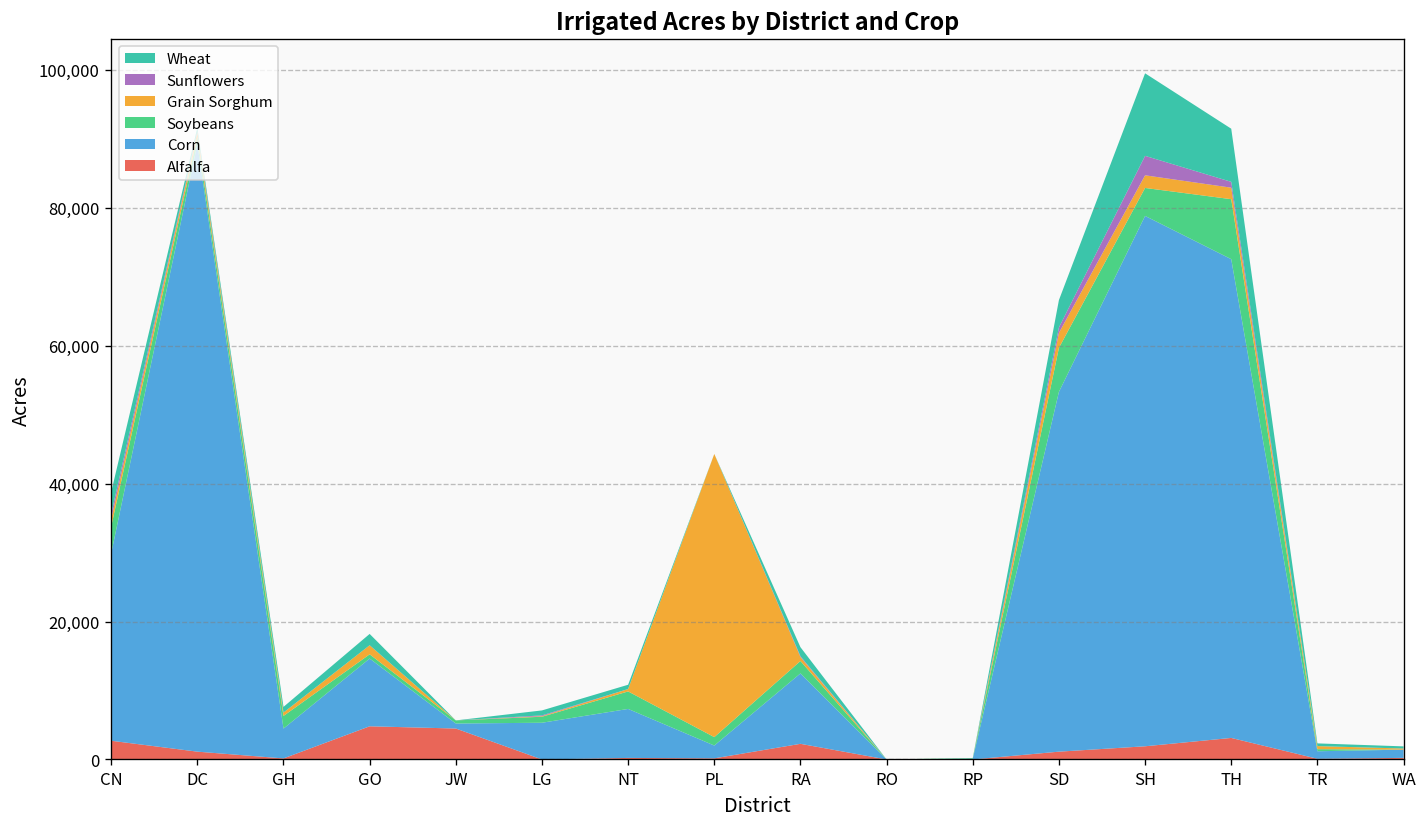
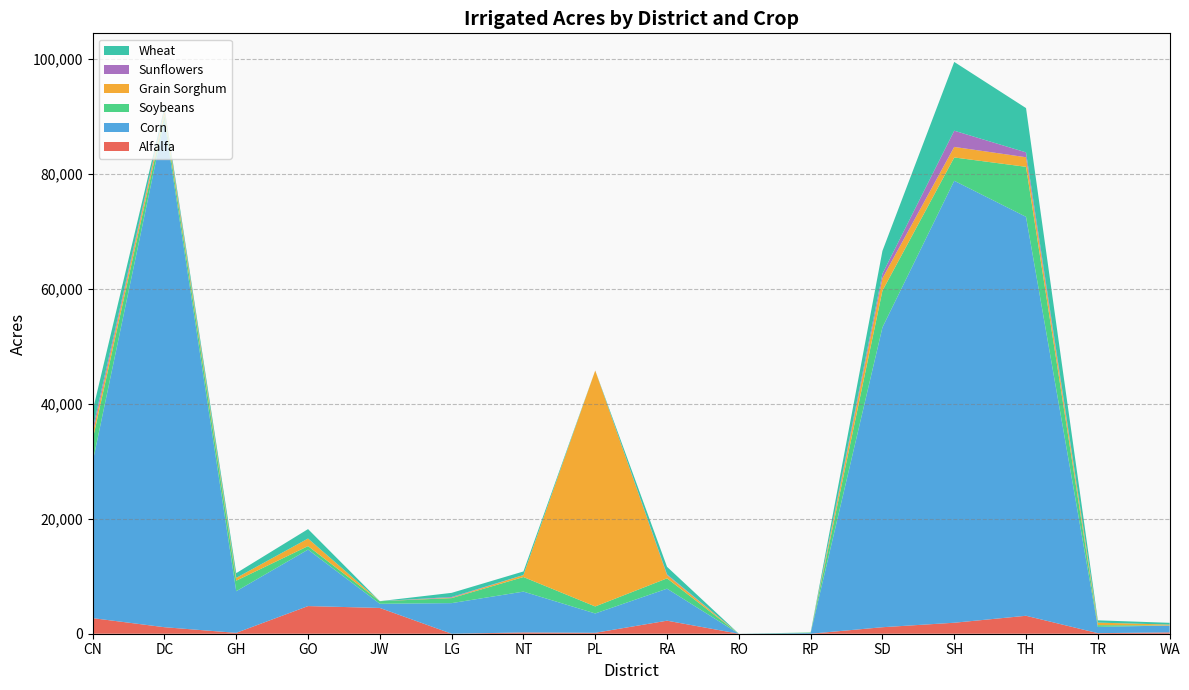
  {
    "Alfalfa": {
      "CN": "3,000",
      "DC": "1,000",
      "GO": "5,000",
      "JW": "4,000",
      "LG": "0",
      "RA": "2,000",
      "SD": "1,000",
      "SH": "2,000",
      "TH": "3,000"
    },
    "Corn": {
      "CN": "27,000",
-     "GH": "4,000",
+     "GH": "7,000",
      "GO": "10,000",
      "JW": "1,000",
      "LG": "5,000",
      "NT": "7,000",
-     "PL": "2,000",
-     "RA": "10,000",
+     "PL": "3,000",
+     "RA": "6,000",
      "SD": "52,000",
      "SH": "77,000",
      "TH": "69,000"
    },
    "Grain Sorghum": {
      "CN": "1,000",
      "SD": "2,000",
      "SH": "2,000",
      "TH": "2,000"
    },
    "Sunflowers": {
      "CN": "1,000",
      "SD": "1,000",
      "SH": "3,000",
      "TH": "1,000"
    }
  }
